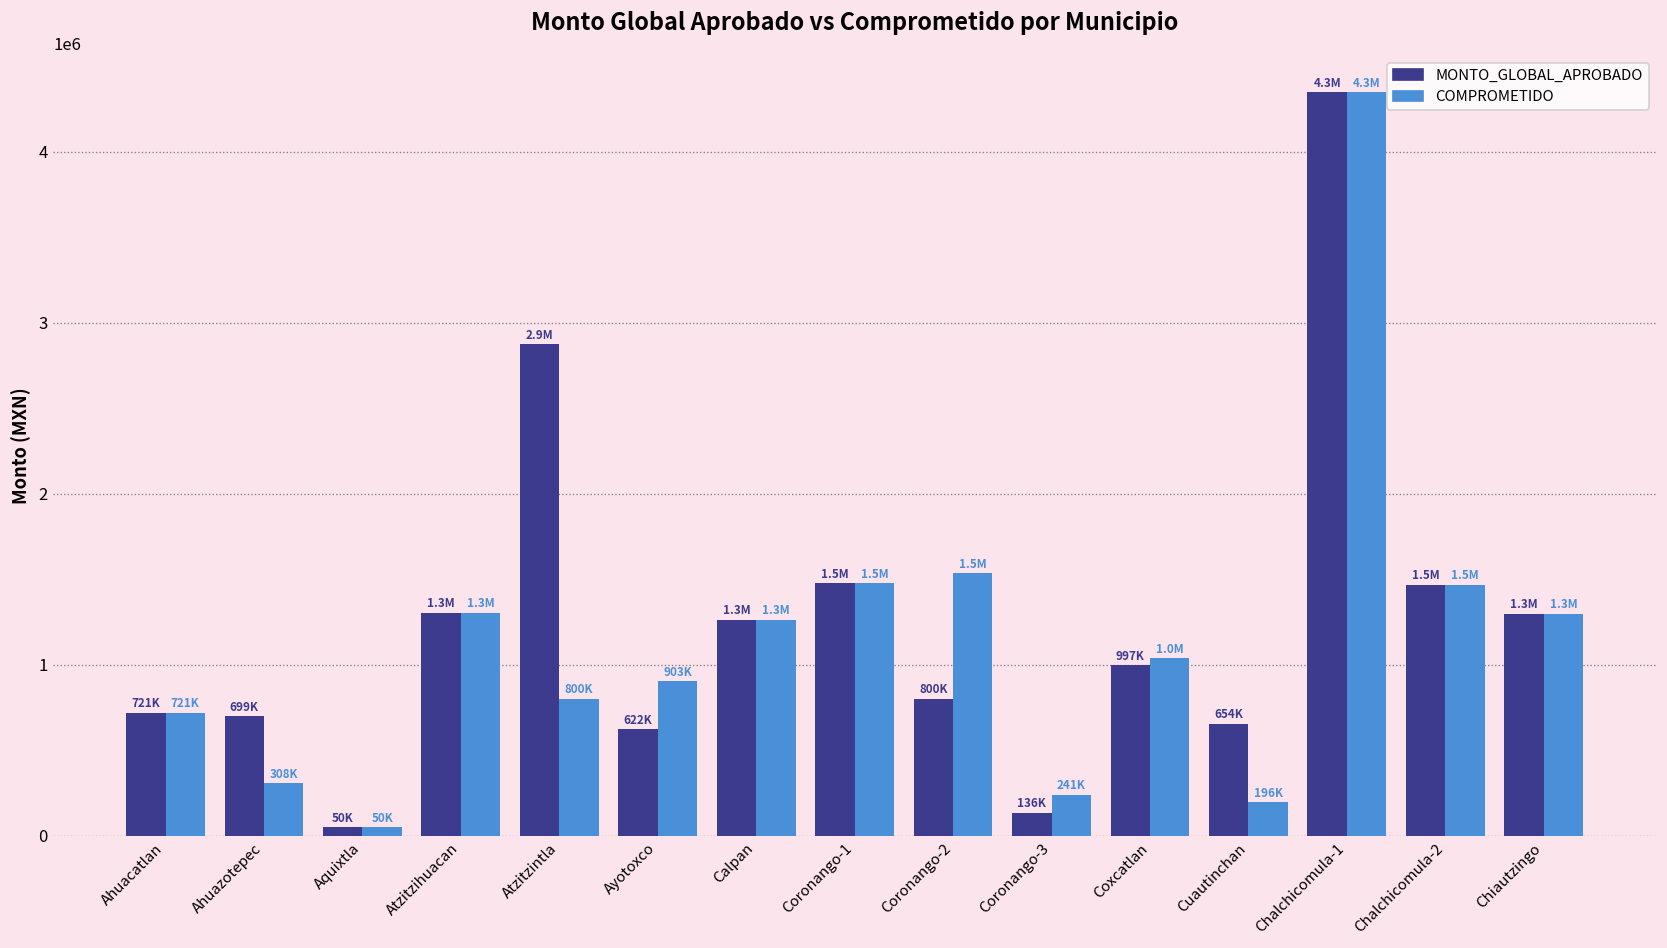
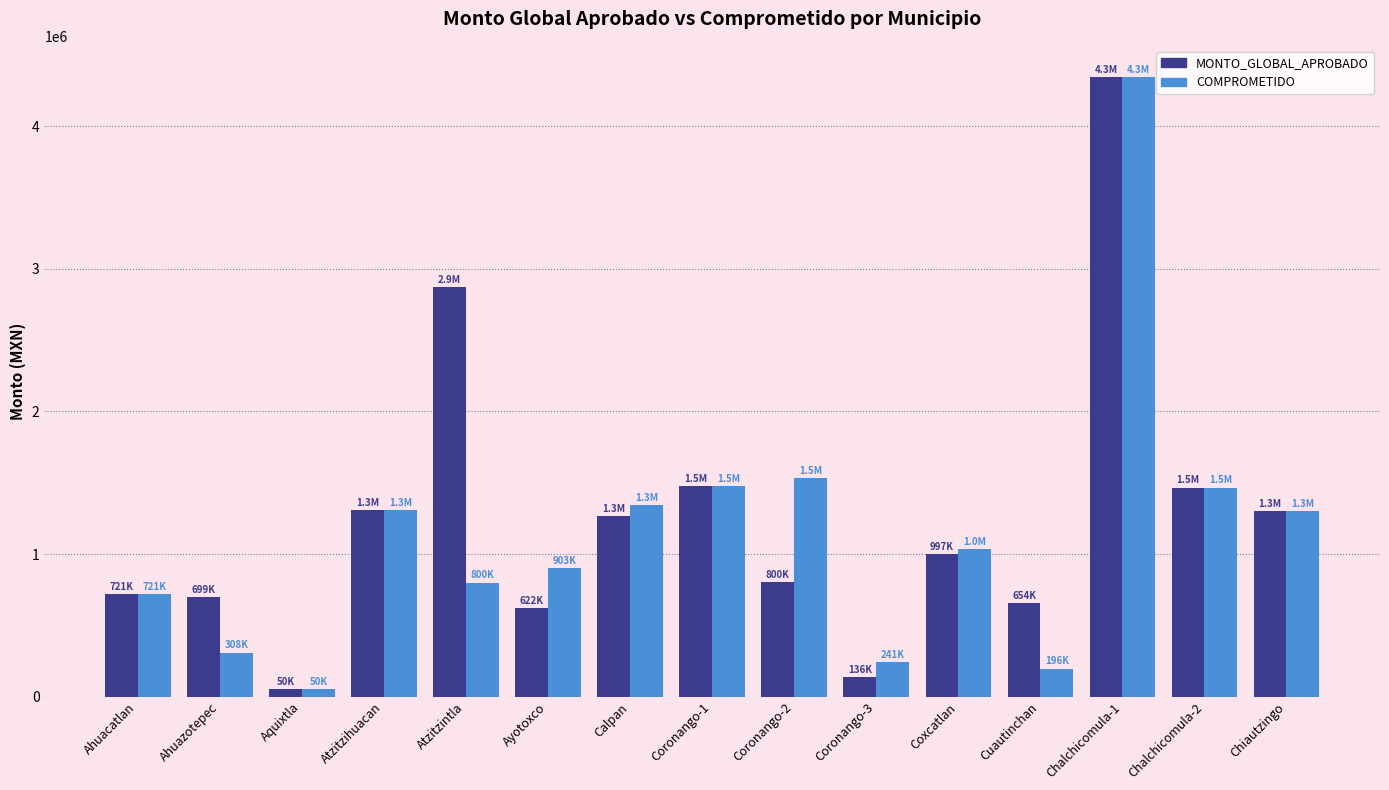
  {
    "MONTO_GLOBAL_APROBADO": {
      "Ahuacatlan": "721K",
      "Ahuazotepec": "699K",
      "Aquixtla": "50K",
      "Atzitzihuacan": "1.3M",
      "Atzitzintla": "2.9M",
      "Ayotoxco": "622K",
      "Calpan": "1.3M",
      "Coronango-1": "1.5M",
      "Coronango-2": "800K",
      "Coronango-3": "136K",
      "Coxcatlan": "997K",
      "Cuautinchan": "654K",
      "Chalchicomula-1": "4.3M",
      "Chalchicomula-2": "1.5M",
      "Chiautzingo": "1.3M"
    },
    "COMPROMETIDO": {
-     "Calpan": "1260000"
+     "Calpan": "1340000"
    }
  }
